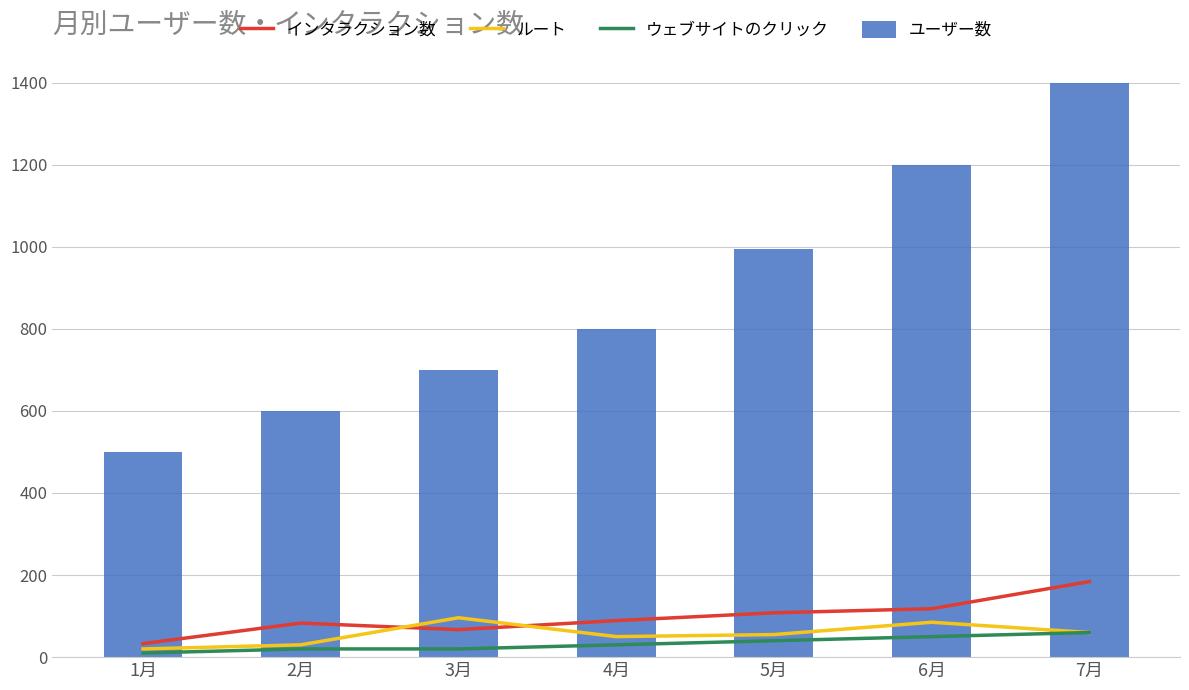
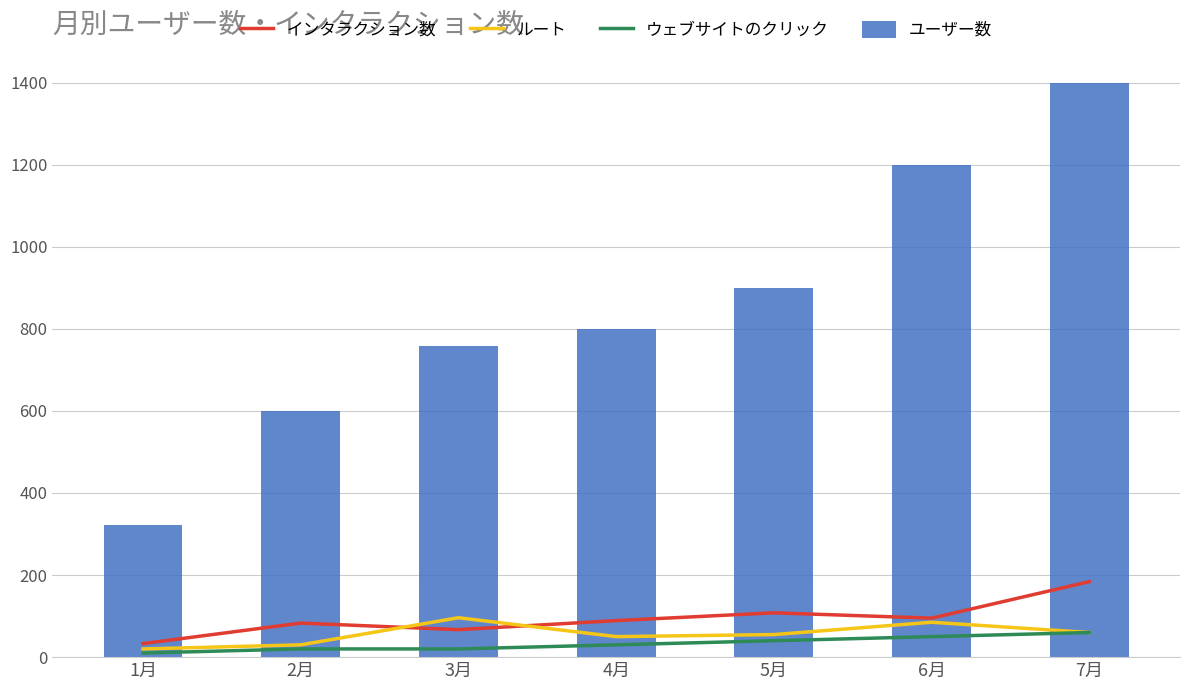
  {
    "インタラクション数": {
      "1月": 30,
      "2月": 80,
      "3月": 70,
      "4月": 90,
      "5月": 110,
-     "6月": 120,
+     "6月": 100,
      "7月": 180
    },
    "ユーザー数": {
-     "1月": 500,
+     "1月": 320,
      "2月": 600,
-     "3月": 700,
+     "3月": 760,
      "4月": 800,
-     "5月": 990,
+     "5月": 900,
      "6月": 1200,
      "7月": 1400
    },
    "ルート": {
      "1月": 20,
      "2月": 30,
      "3月": 100,
      "4月": 50,
      "5月": 60,
      "6月": 90
    },
    "ウェブサイトのクリック": {
      "1月": 10,
      "2月": 20,
      "3月": 20,
      "4月": 30,
      "5月": 40,
      "6月": 50
    }
  }
